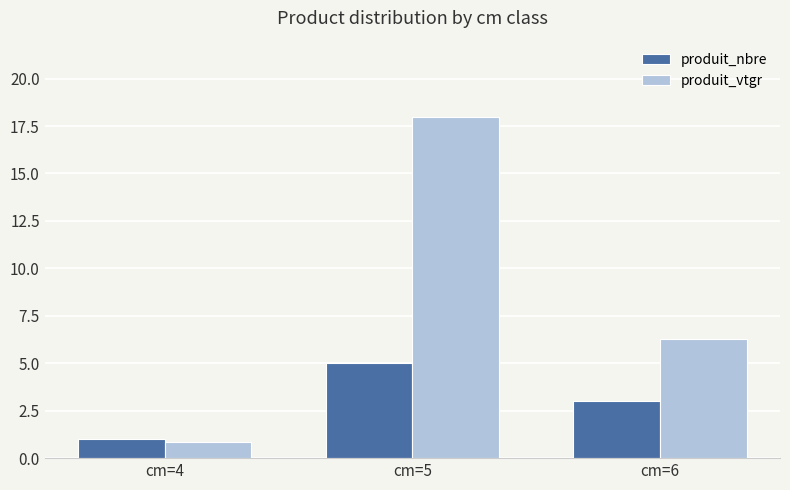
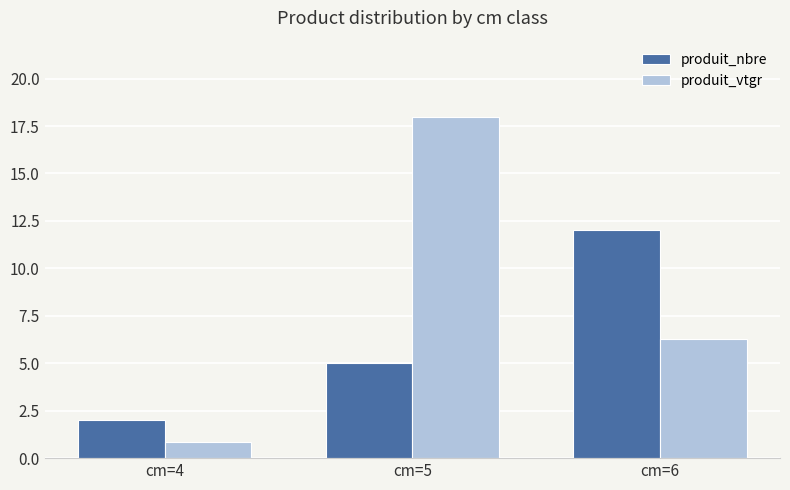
  {
    "produit_nbre": {
-     "cm=4": 1,
+     "cm=4": 2,
      "cm=5": 5,
-     "cm=6": 3
+     "cm=6": 12
    },
    "produit_vtgr": {
      "cm=4": 0.9,
      "cm=5": 18,
      "cm=6": 6.3
    }
  }
